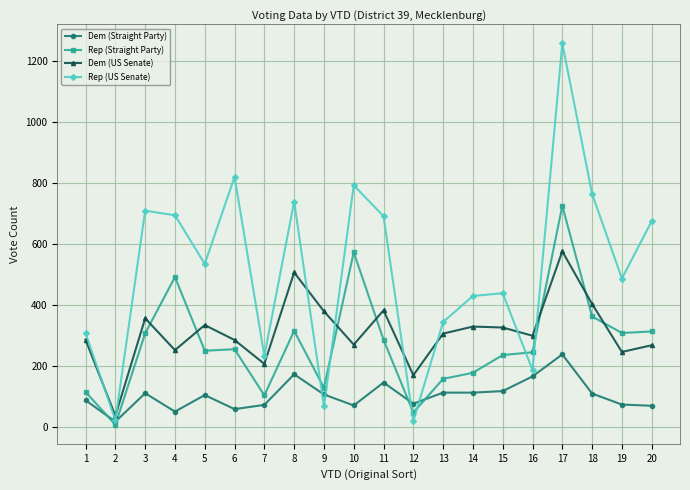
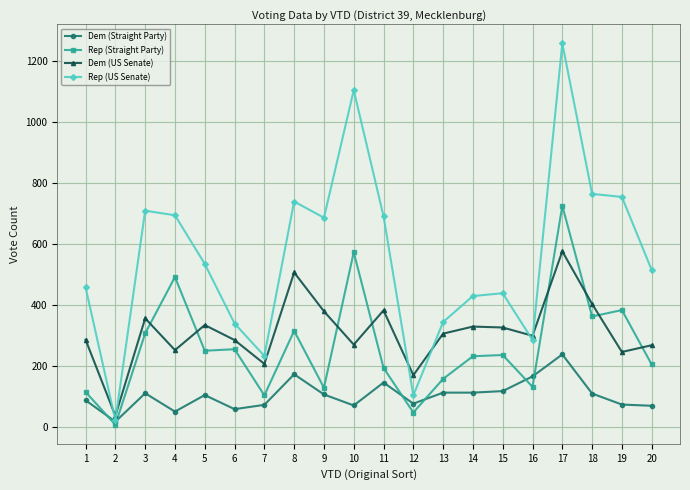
  {
    "Rep (Straight Party)": {
      "1": 120,
      "2": 10,
      "3": 310,
      "4": 490,
      "5": 250,
      "6": 260,
      "7": 110,
      "8": 320,
      "9": 130,
      "10": 570,
-     "11": 290,
+     "11": 200,
      "12": 50,
      "13": 160,
-     "14": 180,
+     "14": 230,
      "15": 240,
-     "16": 250,
+     "16": 130,
      "17": 730,
      "18": 360,
-     "19": 310,
-     "20": 310
+     "19": 380,
+     "20": 210
    },
    "Rep (US Senate)": {
-     "1": 310,
+     "1": 460,
      "3": 710,
      "4": 690,
      "5": 540,
-     "6": 820,
+     "6": 340,
      "7": 230,
      "8": 740,
-     "9": 70,
-     "10": 790,
+     "9": 690,
+     "10": 1100,
      "11": 690,
-     "12": 20,
+     "12": 110,
      "13": 350,
      "14": 430,
      "15": 440,
-     "16": 190,
+     "16": 290,
      "17": 1260,
      "18": 760,
-     "19": 490,
-     "20": 680
+     "19": 750,
+     "20": 520
    }
  }
